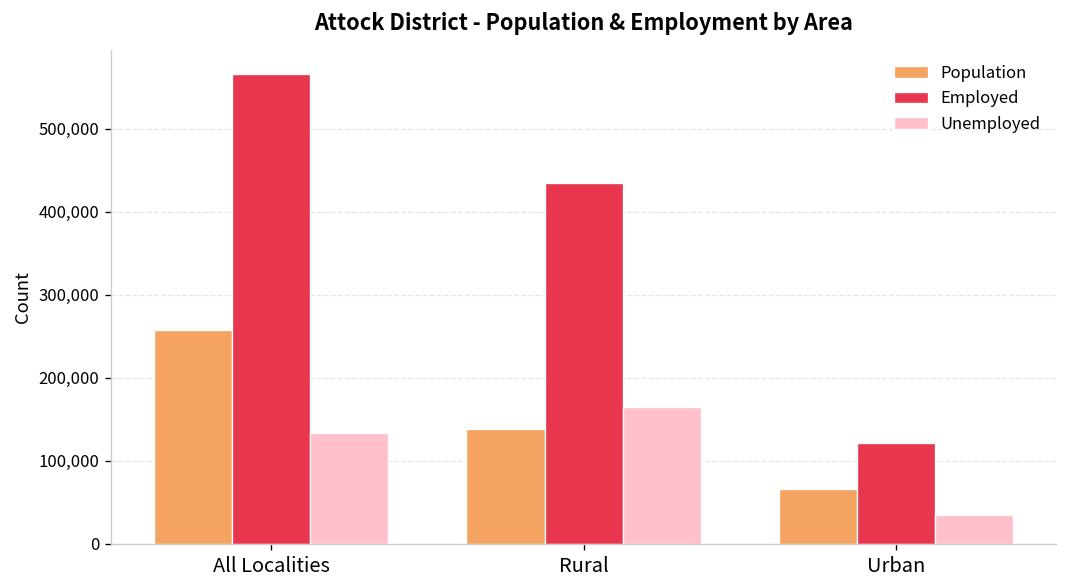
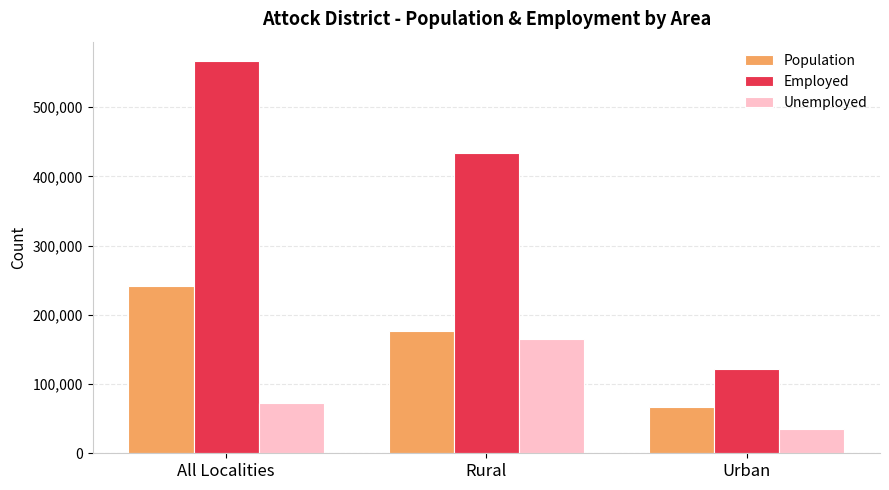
  {
    "Population": {
-     "All Localities": "260,000",
-     "Rural": "140,000",
+     "All Localities": "240,000",
+     "Rural": "180,000",
      "Urban": "70,000"
    },
    "Employed": {
      "All Localities": "570,000",
      "Rural": "430,000",
      "Urban": "120,000"
    },
    "Unemployed": {
-     "All Localities": "130,000",
+     "All Localities": "70,000",
      "Rural": "160,000",
      "Urban": "40,000"
    }
  }
